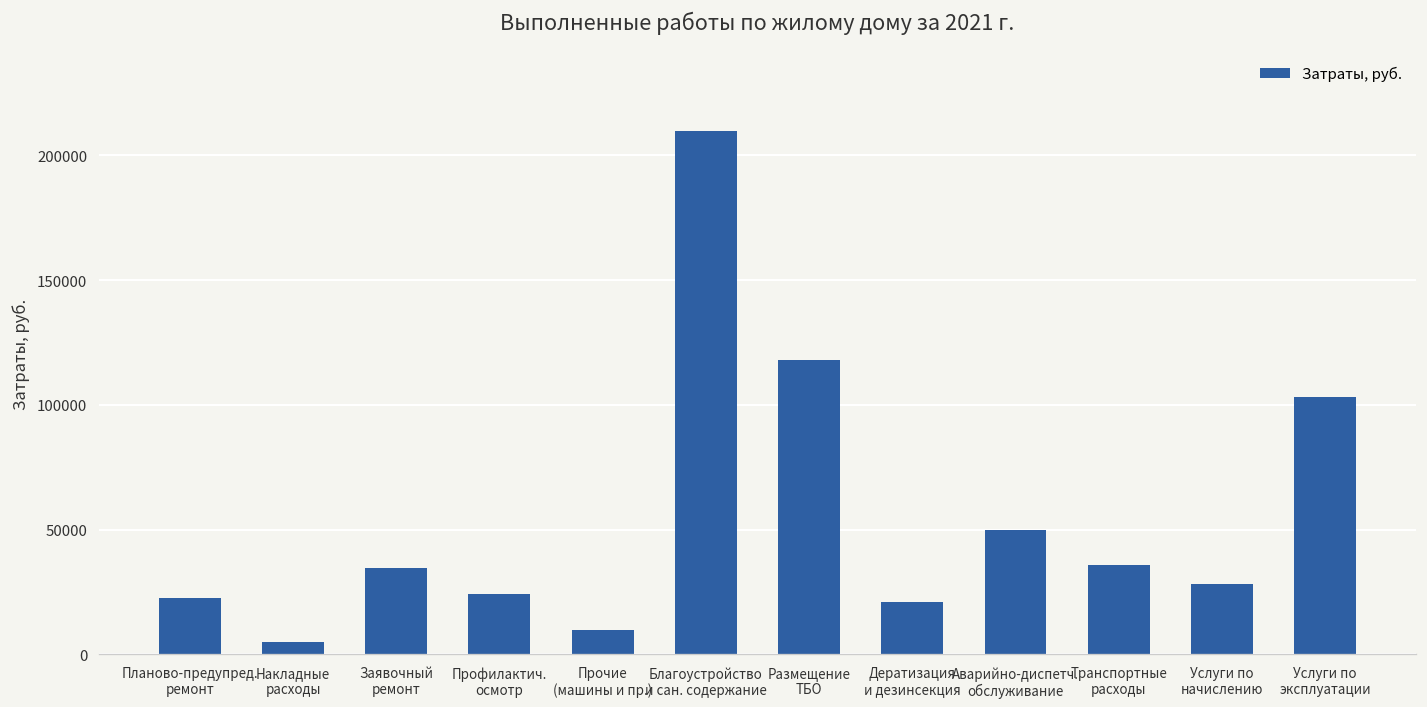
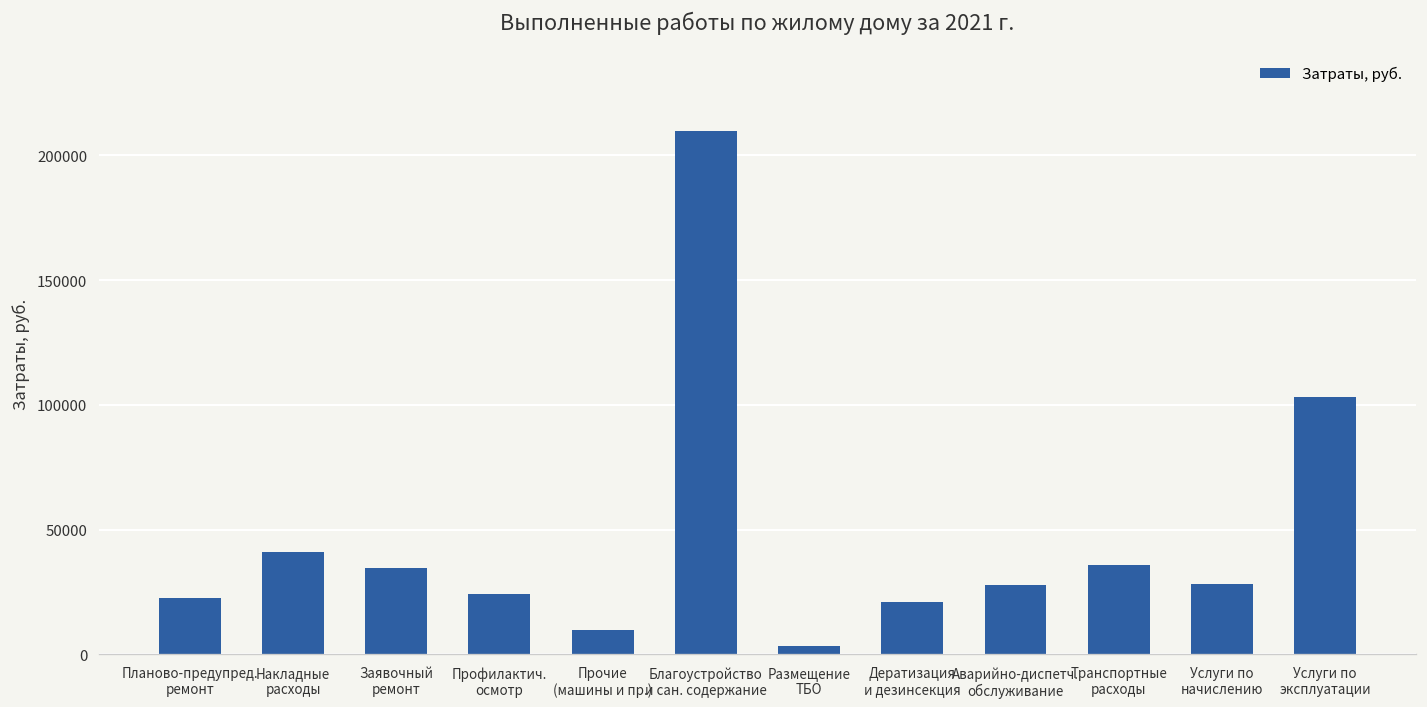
  {
    "Планово-предупред. ремонт": 23000,
-   "Накладные расходы": 5000,
+   "Накладные расходы": 41000,
    "Заявочный ремонт": 35000,
    "Профилактич. осмотр": 24000,
    "Прочие (машины и пр.)": 10000,
    "Благоустройство и сан. содержание": 210000,
-   "Размещение ТБО": 118000,
+   "Размещение ТБО": 3000,
    "Дератизация и дезинсекция": 21000,
-   "Аварийно-диспетч. обслуживание": 50000,
+   "Аварийно-диспетч. обслуживание": 28000,
    "Транспортные расходы": 36000,
    "Услуги по начислению": 28000,
    "Услуги по эксплуатации": 103000
  }
